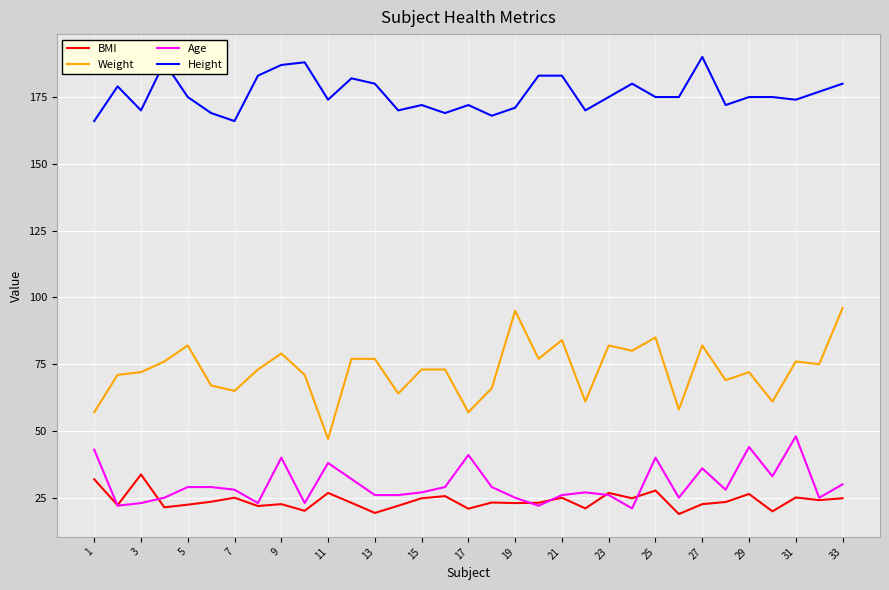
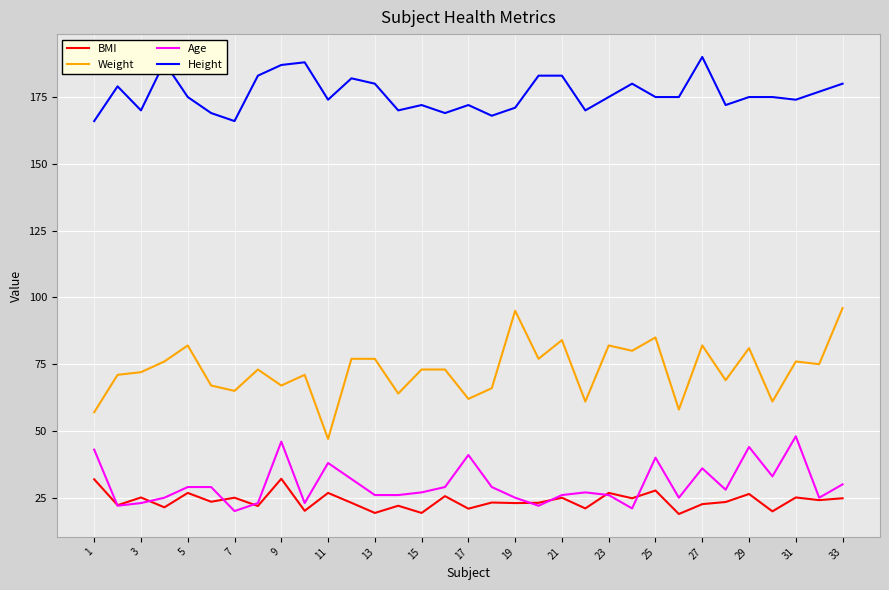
  {
    "BMI": {
      "1": 32,
-     "3": 34,
-     "5": 22,
+     "3": 25,
+     "5": 27,
      "7": 25,
-     "9": 23,
+     "9": 32,
      "11": 27,
      "13": 19,
-     "15": 25,
+     "15": 19,
      "17": 21,
      "19": 23,
      "21": 25,
      "25": 28,
      "27": 23,
      "29": 26,
      "31": 25,
      "33": 25
    },
    "Weight": {
      "1": 57,
      "3": 72,
      "5": 82,
      "7": 65,
-     "9": 79,
+     "9": 67,
      "11": 47,
      "13": 77,
      "15": 73,
-     "17": 57,
+     "17": 62,
      "19": 95,
      "21": 84,
      "23": 82,
      "25": 85,
      "27": 82,
-     "29": 72,
+     "29": 81,
      "31": 76,
      "33": 96
    },
    "Age": {
      "1": 43,
      "3": 23,
      "5": 29,
-     "7": 28,
-     "9": 40,
+     "7": 20,
+     "9": 46,
      "11": 38,
      "13": 26,
      "15": 27,
      "17": 41,
      "19": 25,
      "21": 26,
      "25": 40,
      "27": 36,
      "29": 44,
      "31": 48,
      "33": 30
    },
    "Height": {
      "1": 166,
      "3": 170,
      "5": 175,
      "7": 166,
      "9": 187,
      "11": 174,
      "13": 180,
      "15": 172,
      "17": 172,
      "19": 171,
      "21": 183,
      "23": 175,
      "25": 175,
      "27": 190,
      "29": 175,
      "31": 174,
      "33": 180
    }
  }
